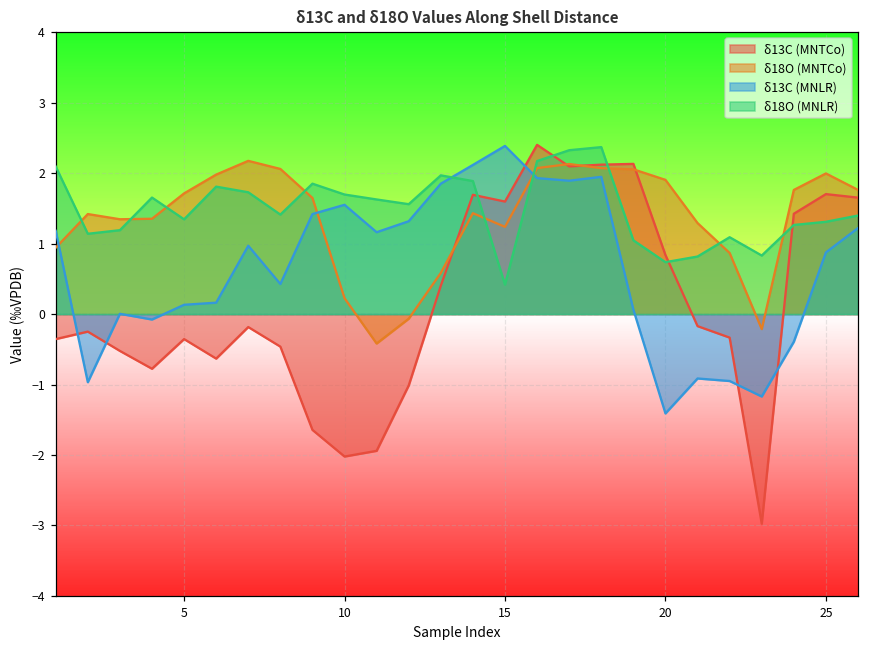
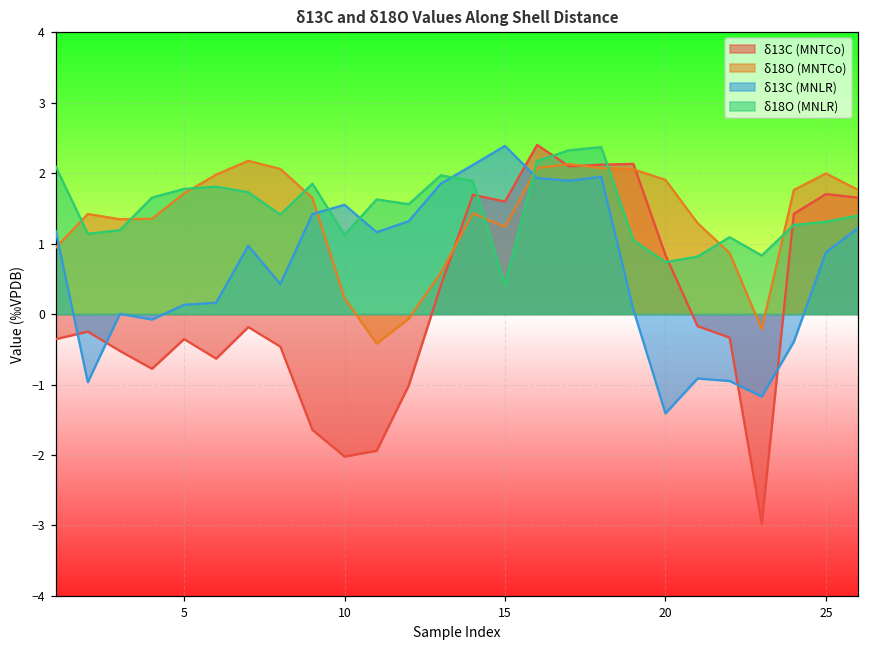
  {
    "δ18O (MNLR)": {
-     "5": 1.3,
-     "10": 1.7,
+     "5": 1.8,
+     "10": 1.1,
      "15": 0.4,
      "20": 0.7,
      "25": 1.3
    }
  }
